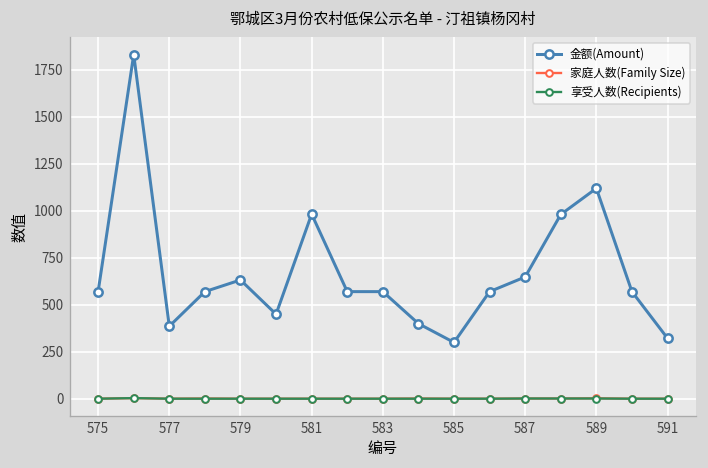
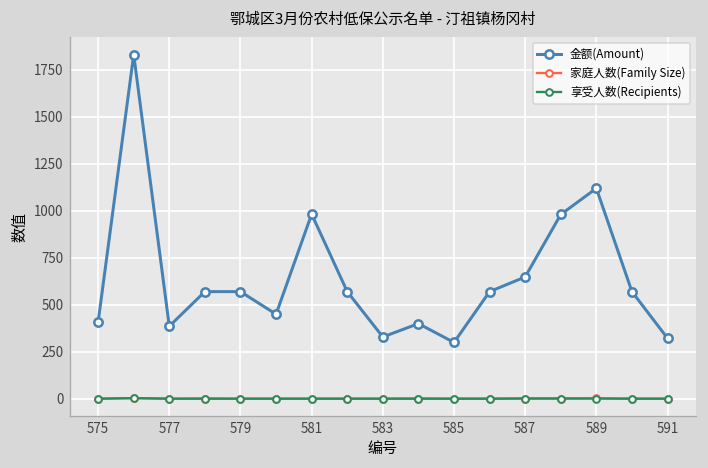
  {
    "金额(Amount)": {
-     "575": 570,
+     "575": 410,
      "577": 390,
-     "579": 630,
+     "579": 570,
      "581": 980,
-     "583": 570,
+     "583": 330,
      "585": 300,
      "587": 650,
      "589": 1120,
      "591": 320
    },
    "享受人数(Recipients)": {
      "575": 0,
      "577": 0,
      "579": 0,
      "581": 0,
      "583": 0,
      "585": 0,
      "587": 0,
      "589": 0,
      "591": 0
    }
  }
